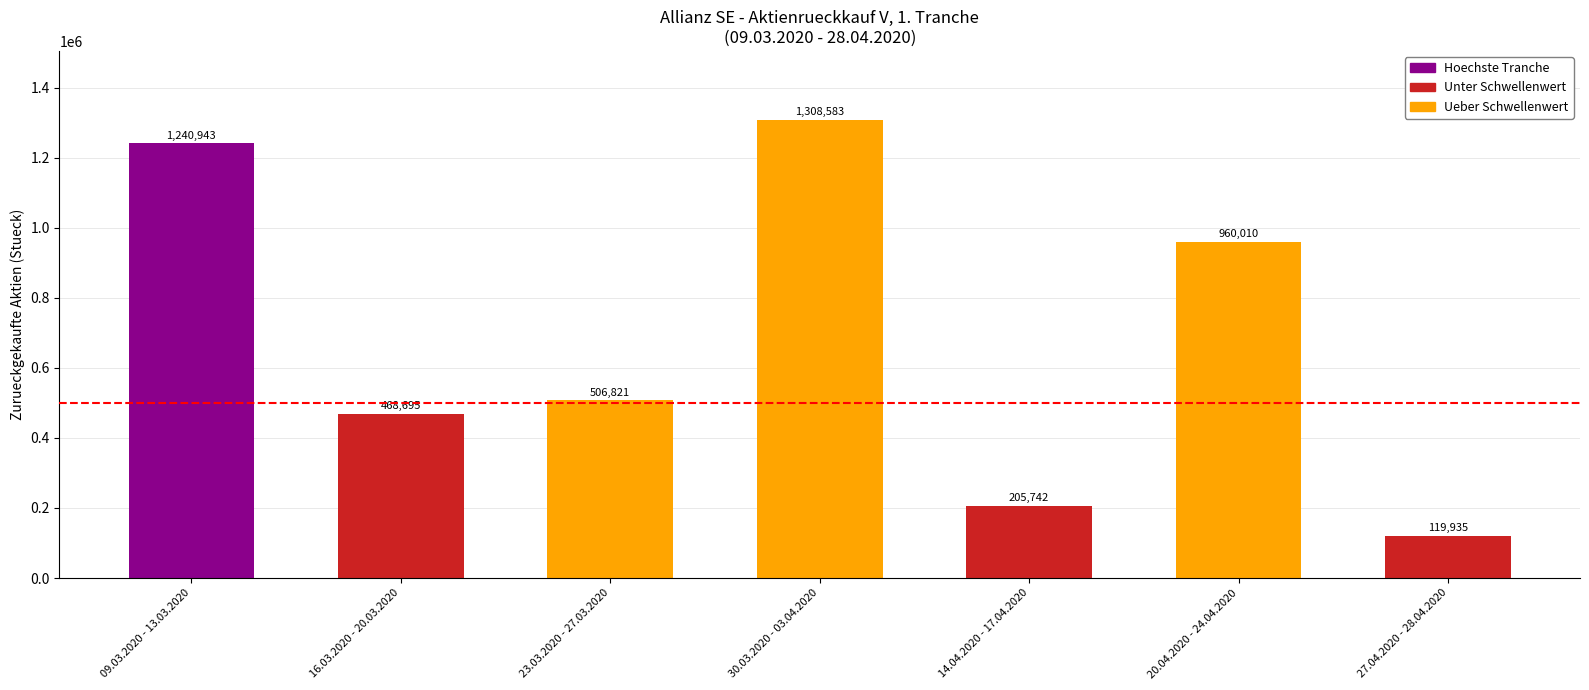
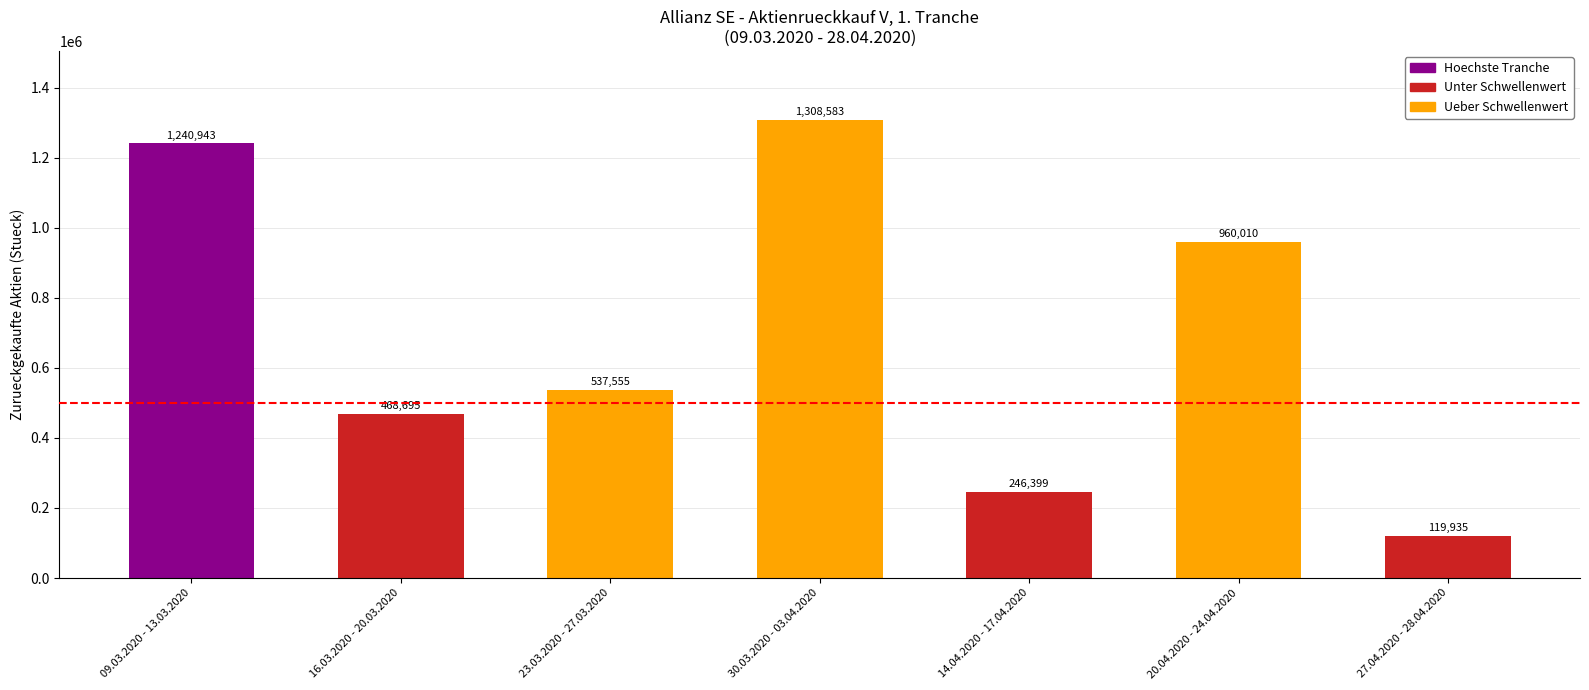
  {
    "09.03.2020 - 13.03.2020": "1,240,943",
    "16.03.2020 - 20.03.2020": "468,695",
-   "23.03.2020 - 27.03.2020": "506,821",
+   "23.03.2020 - 27.03.2020": "537,555",
    "30.03.2020 - 03.04.2020": "1,308,583",
-   "14.04.2020 - 17.04.2020": "205,742",
+   "14.04.2020 - 17.04.2020": "246,399",
    "20.04.2020 - 24.04.2020": "960,010",
    "27.04.2020 - 28.04.2020": "119,935"
  }
